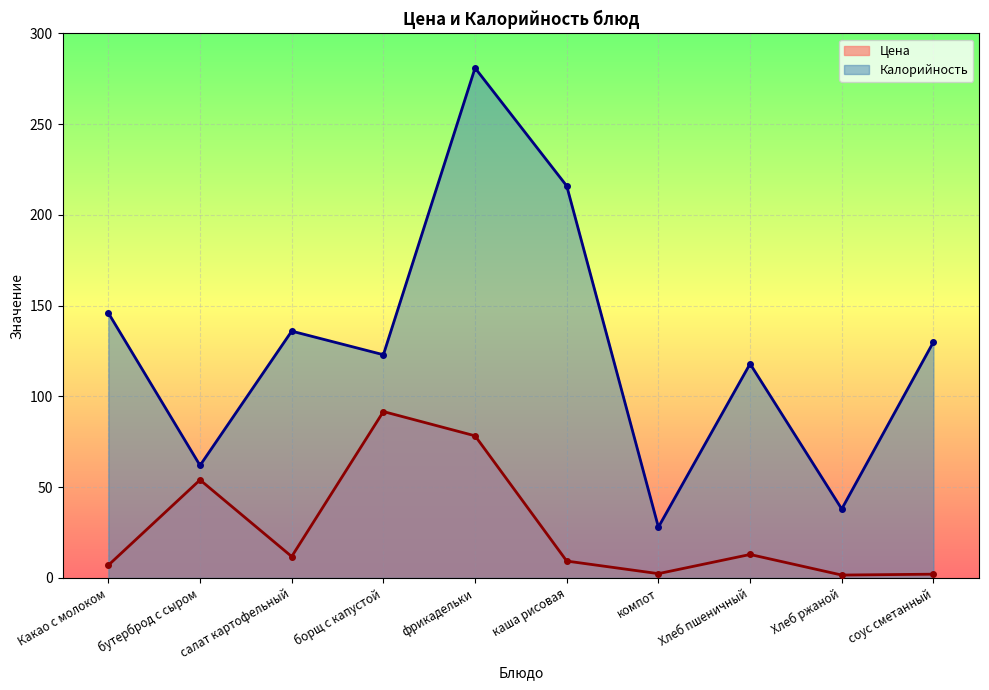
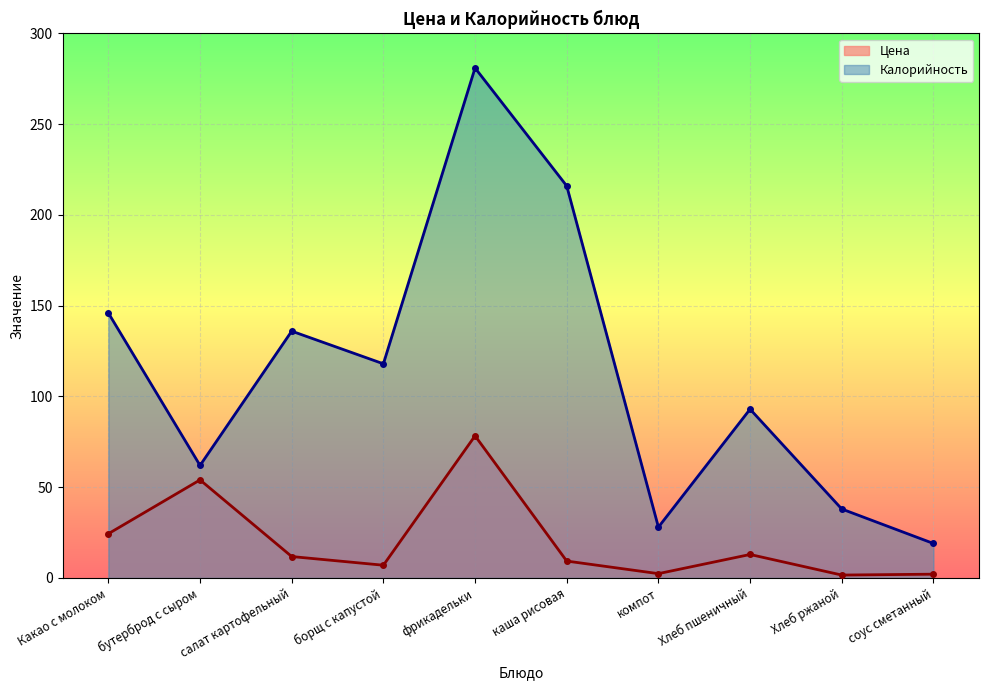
  {
    "Цена": {
-     "Какао с молоком": 7,
+     "Какао с молоком": 24,
      "бутерброд с сыром": 54,
      "салат картофельный": 12,
-     "борщ с капустой": 92,
+     "борщ с капустой": 7,
      "фрикадельки": 78,
      "каша рисовая": 9,
      "компот": 2,
      "Хлеб пшеничный": 13,
      "Хлеб ржаной": 2,
      "соус сметанный": 2
    },
    "Калорийность": {
      "Какао с молоком": 146,
      "бутерброд с сыром": 62,
      "салат картофельный": 136,
-     "борщ с капустой": 123,
+     "борщ с капустой": 118,
      "фрикадельки": 281,
      "каша рисовая": 216,
      "компот": 28,
-     "Хлеб пшеничный": 118,
+     "Хлеб пшеничный": 93,
      "Хлеб ржаной": 38,
-     "соус сметанный": 130
+     "соус сметанный": 19
    }
  }
